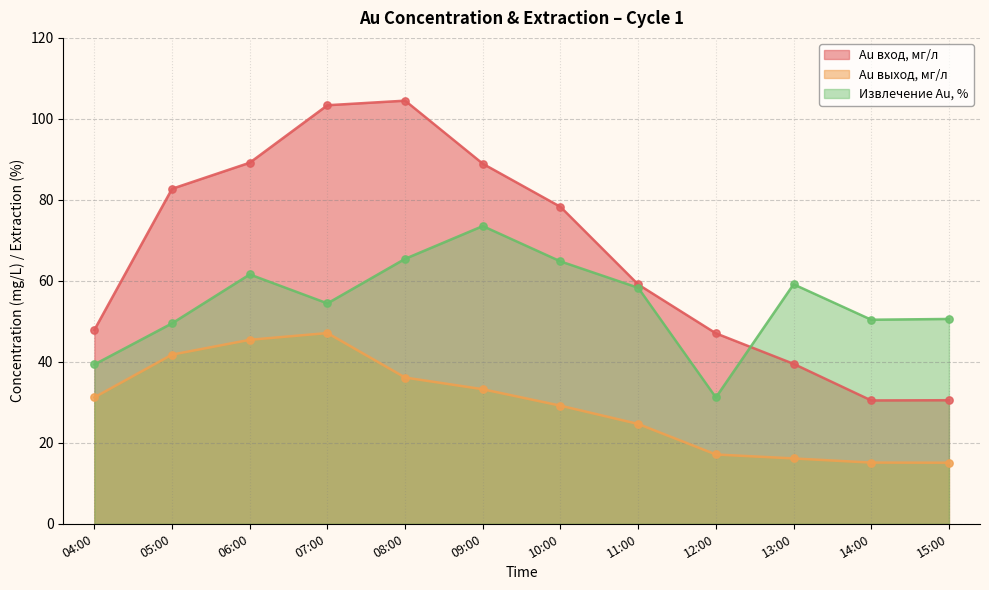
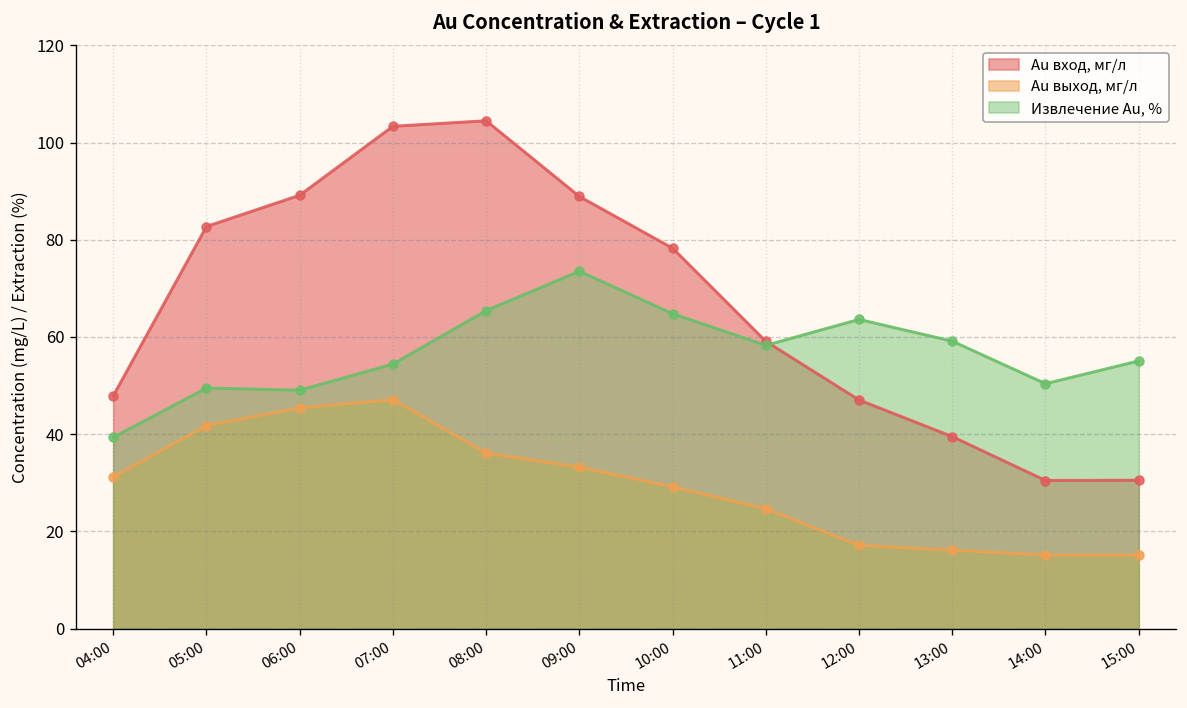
  {
    "Извлечение Au, %": {
      "04:00": 39,
      "05:00": 50,
-     "06:00": 62,
+     "06:00": 49,
      "07:00": 54,
      "08:00": 65,
      "09:00": 74,
      "10:00": 65,
      "11:00": 58,
-     "12:00": 31,
+     "12:00": 64,
      "13:00": 59,
      "14:00": 50,
-     "15:00": 51
+     "15:00": 55
    }
  }
